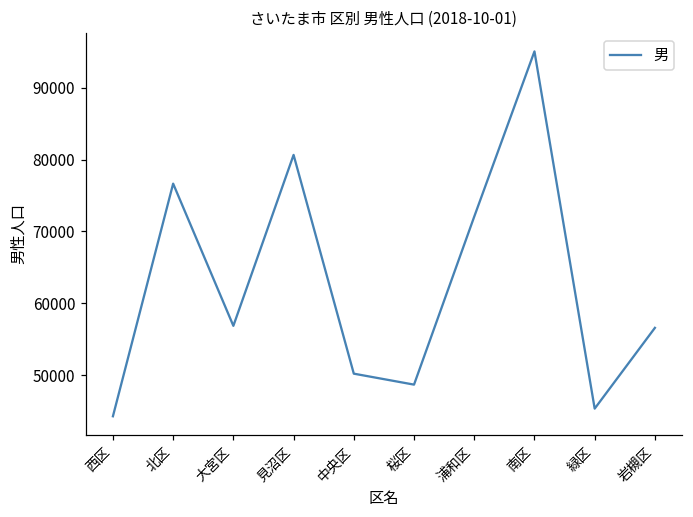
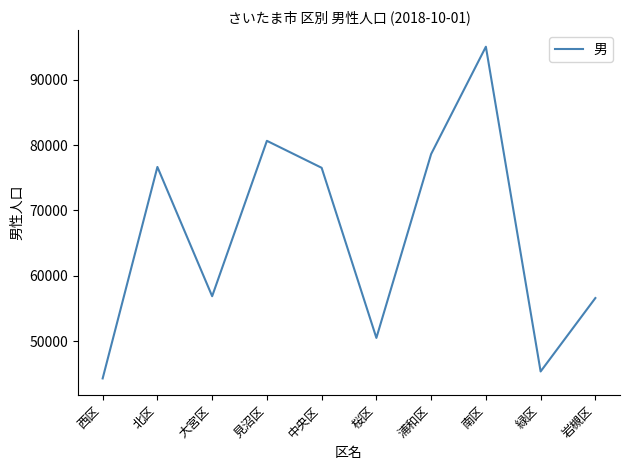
  {
    "西区": 44000,
    "北区": 77000,
    "大宮区": 57000,
    "見沼区": 81000,
-   "中央区": 50000,
-   "桜区": 49000,
-   "浦和区": 72000,
+   "中央区": 77000,
+   "桜区": 50000,
+   "浦和区": 79000,
    "南区": 95000,
    "緑区": 45000,
    "岩槻区": 57000
  }
